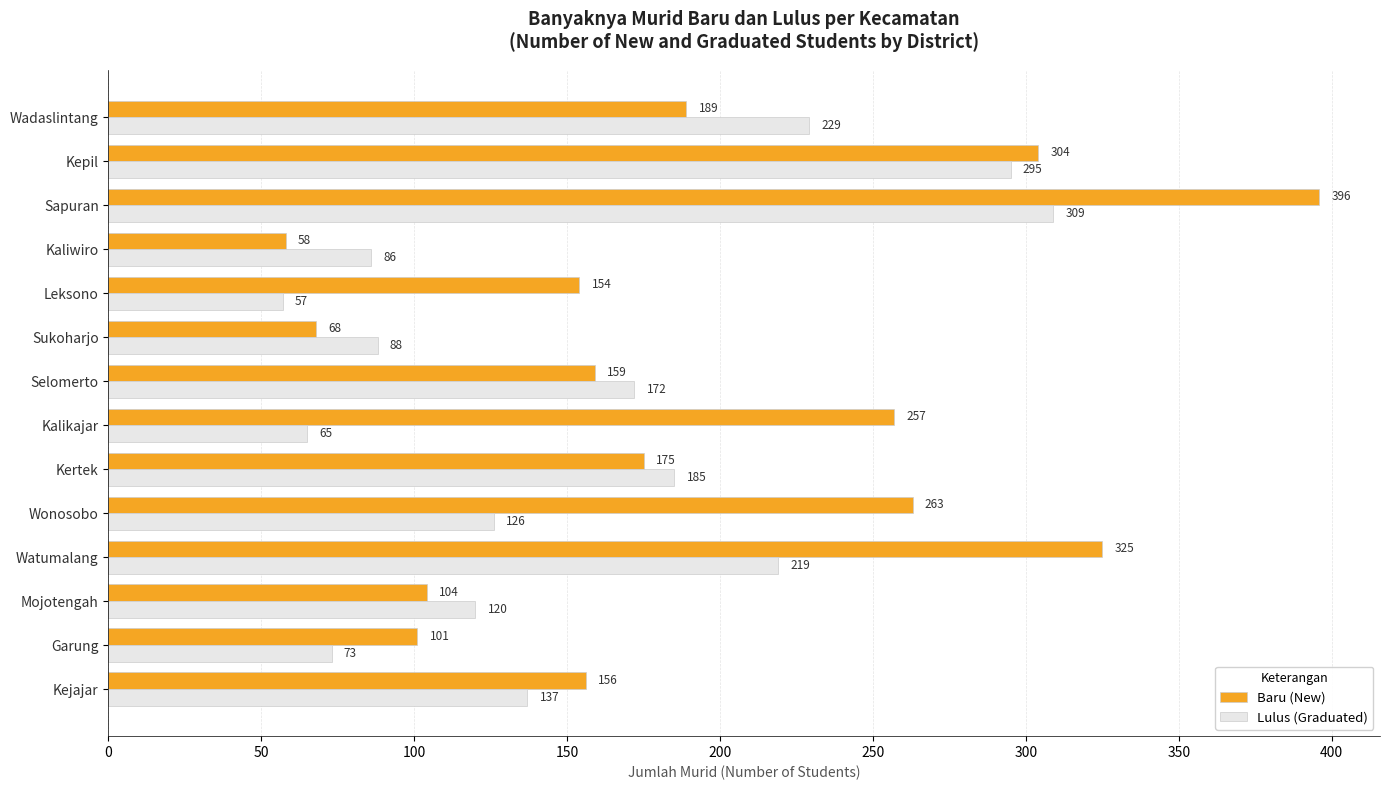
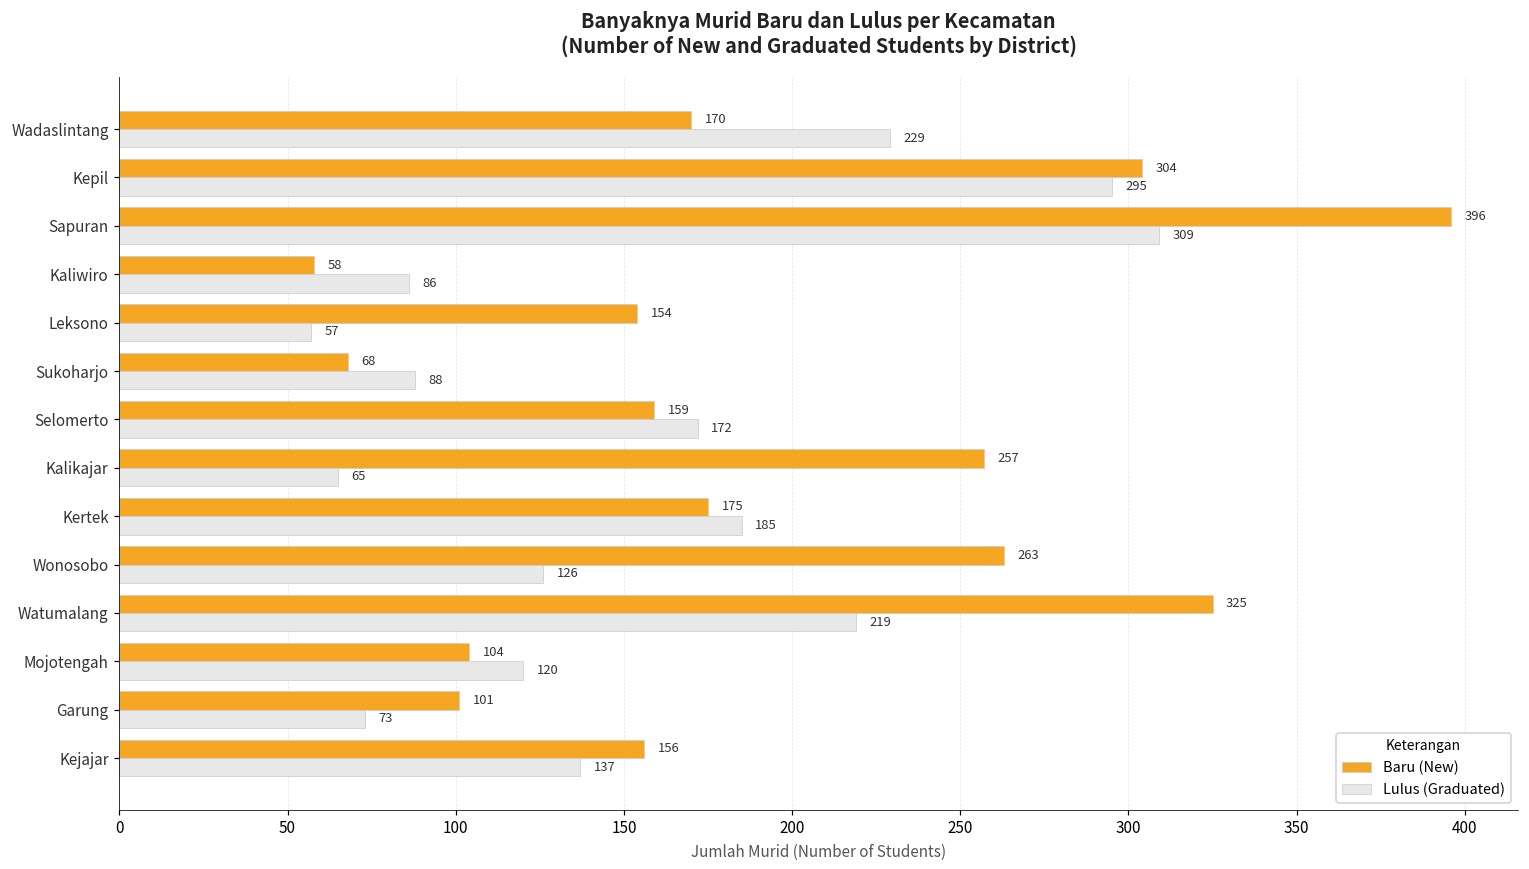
  {
    "Baru (New)": {
-     "Wadaslintang": 189,
+     "Wadaslintang": 170,
      "Kepil": 304,
      "Sapuran": 396,
      "Kaliwiro": 58,
      "Leksono": 154,
      "Sukoharjo": 68,
      "Selomerto": 159,
      "Kalikajar": 257,
      "Kertek": 175,
      "Wonosobo": 263,
      "Watumalang": 325,
      "Mojotengah": 104,
      "Garung": 101,
      "Kejajar": 156
    },
    "Lulus (Graduated)": {
      "Wadaslintang": 229,
      "Kepil": 295,
      "Sapuran": 309,
      "Kaliwiro": 86,
      "Leksono": 57,
      "Sukoharjo": 88,
      "Selomerto": 172,
      "Kalikajar": 65,
      "Kertek": 185,
      "Wonosobo": 126,
      "Watumalang": 219,
      "Mojotengah": 120,
      "Garung": 73,
      "Kejajar": 137
    }
  }
